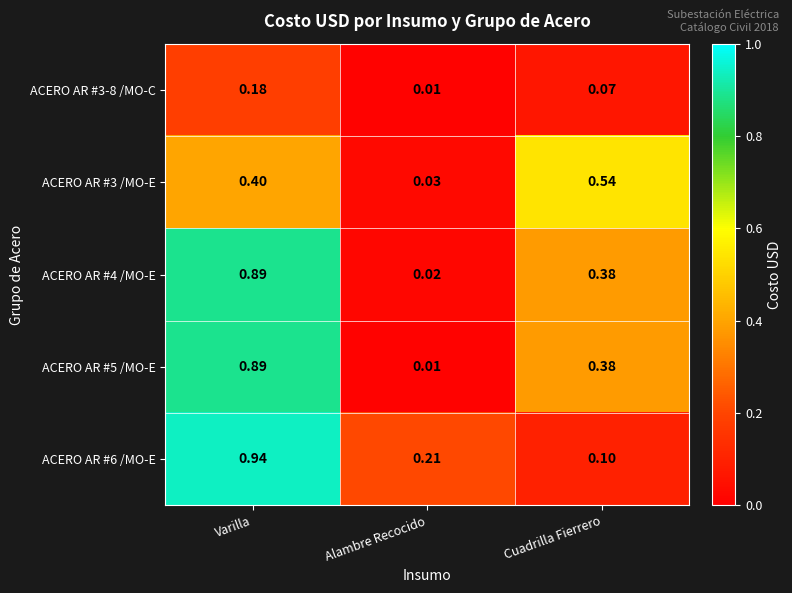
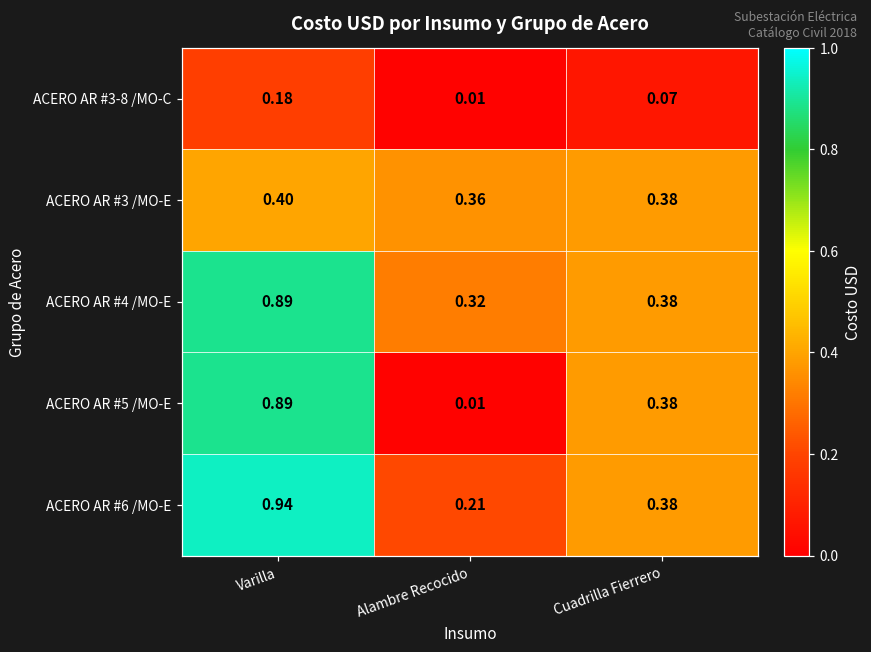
  {
    "ACERO AR #3-8 /MO-C": {
      "Varilla": 0.18,
      "Alambre Recocido": 0.01,
      "Cuadrilla Fierrero": 0.07
    },
    "ACERO AR #3 /MO-E": {
      "Varilla": 0.40,
-     "Alambre Recocido": 0.03,
-     "Cuadrilla Fierrero": 0.54
+     "Alambre Recocido": 0.36,
+     "Cuadrilla Fierrero": 0.38
    },
    "ACERO AR #4 /MO-E": {
      "Varilla": 0.89,
-     "Alambre Recocido": 0.02,
+     "Alambre Recocido": 0.32,
      "Cuadrilla Fierrero": 0.38
    },
    "ACERO AR #5 /MO-E": {
      "Varilla": 0.89,
      "Alambre Recocido": 0.01,
      "Cuadrilla Fierrero": 0.38
    },
    "ACERO AR #6 /MO-E": {
      "Varilla": 0.94,
      "Alambre Recocido": 0.21,
-     "Cuadrilla Fierrero": 0.10
+     "Cuadrilla Fierrero": 0.38
    }
  }
